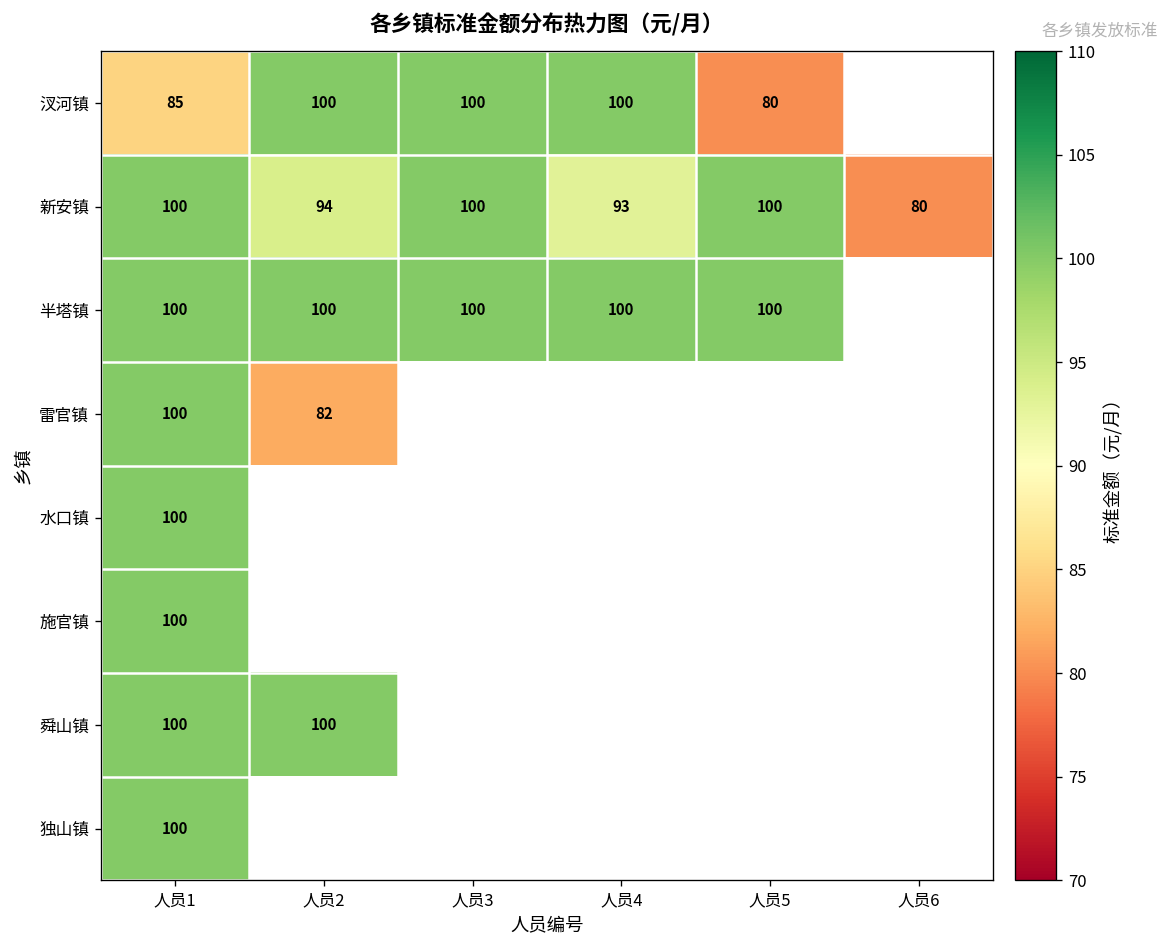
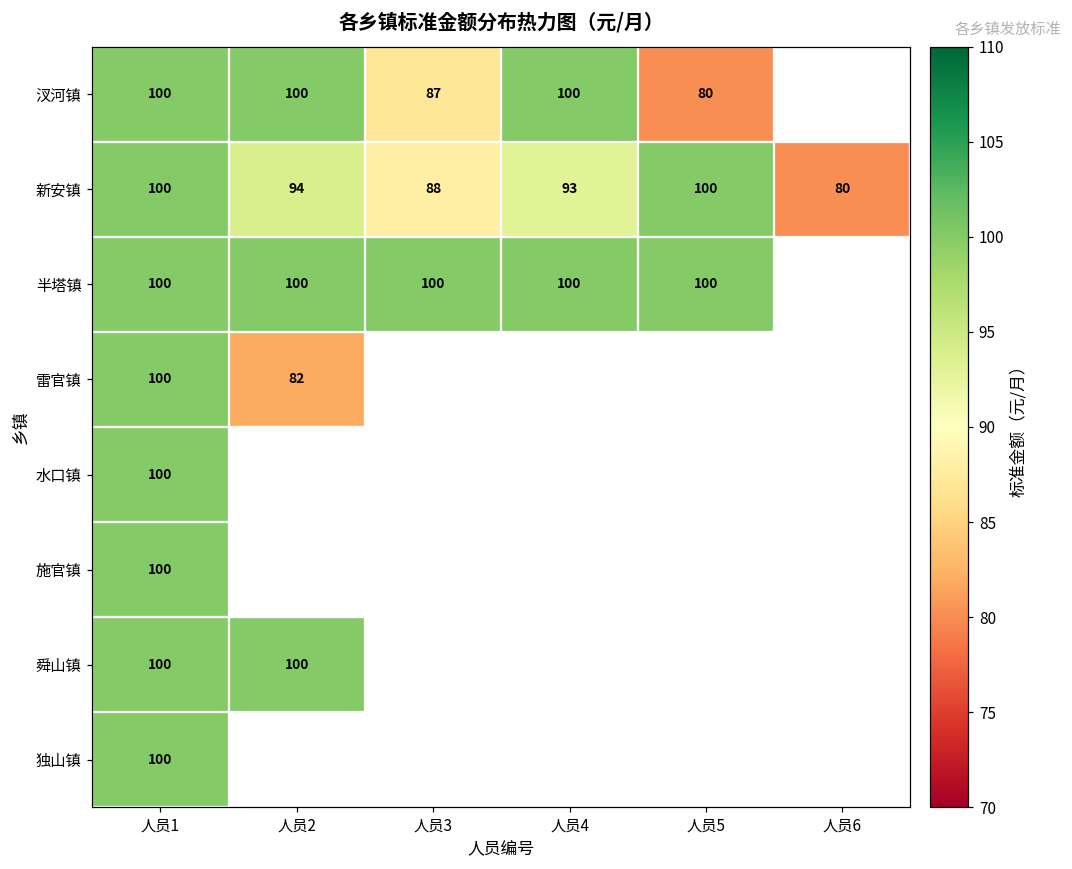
  {
    "汊河镇": {
-     "人员1": 85,
+     "人员1": 100,
      "人员2": 100,
-     "人员3": 100,
+     "人员3": 87,
      "人员4": 100,
      "人员5": 80
    },
    "新安镇": {
      "人员1": 100,
      "人员2": 94,
-     "人员3": 100,
+     "人员3": 88,
      "人员4": 93,
      "人员5": 100,
      "人员6": 80
    },
    "半塔镇": {
      "人员1": 100,
      "人员2": 100,
      "人员3": 100,
      "人员4": 100,
      "人员5": 100
    },
    "雷官镇": {
      "人员1": 100,
      "人员2": 82
    },
    "水口镇": {
      "人员1": 100
    },
    "施官镇": {
      "人员1": 100
    },
    "舜山镇": {
      "人员1": 100,
      "人员2": 100
    },
    "独山镇": {
      "人员1": 100
    }
  }
